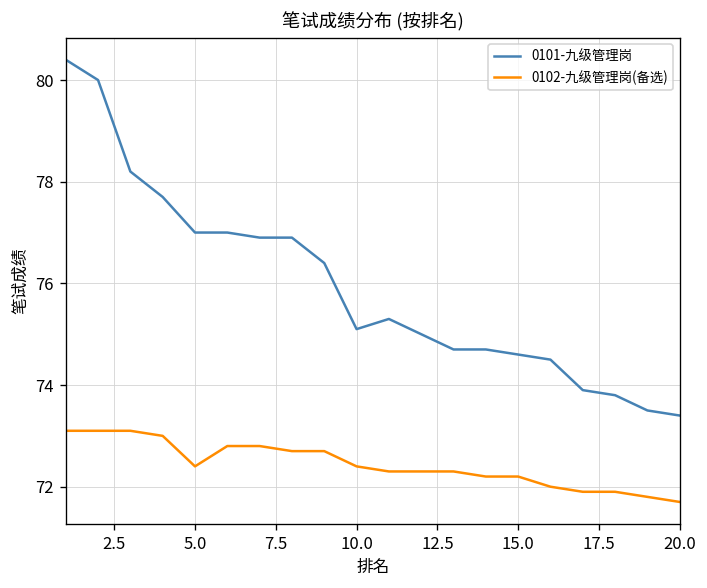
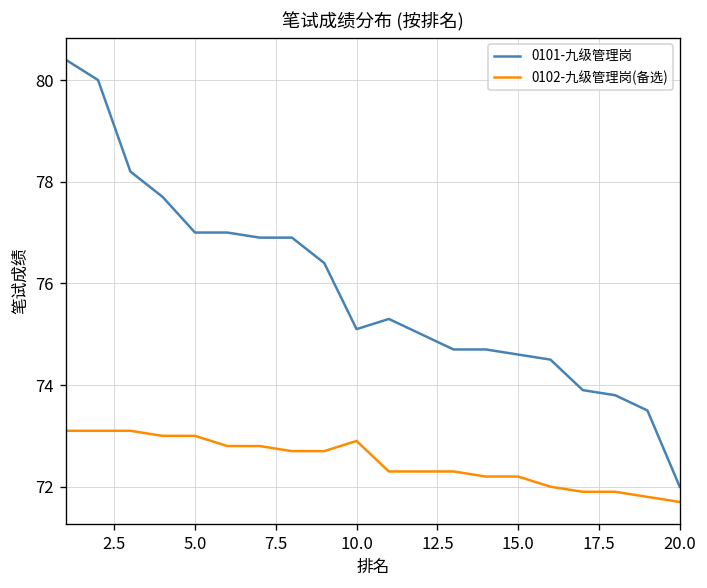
  {
    "0101-九级管理岗": {
      "5.0": 77.0,
      "10.0": 75.1,
      "15.0": 74.6,
-     "20.0": 73.4
+     "20.0": 72.0
    },
    "0102-九级管理岗(备选)": {
-     "5.0": 72.4,
-     "10.0": 72.4,
+     "5.0": 73.0,
+     "10.0": 72.9,
      "15.0": 72.2,
      "20.0": 71.7
    }
  }
